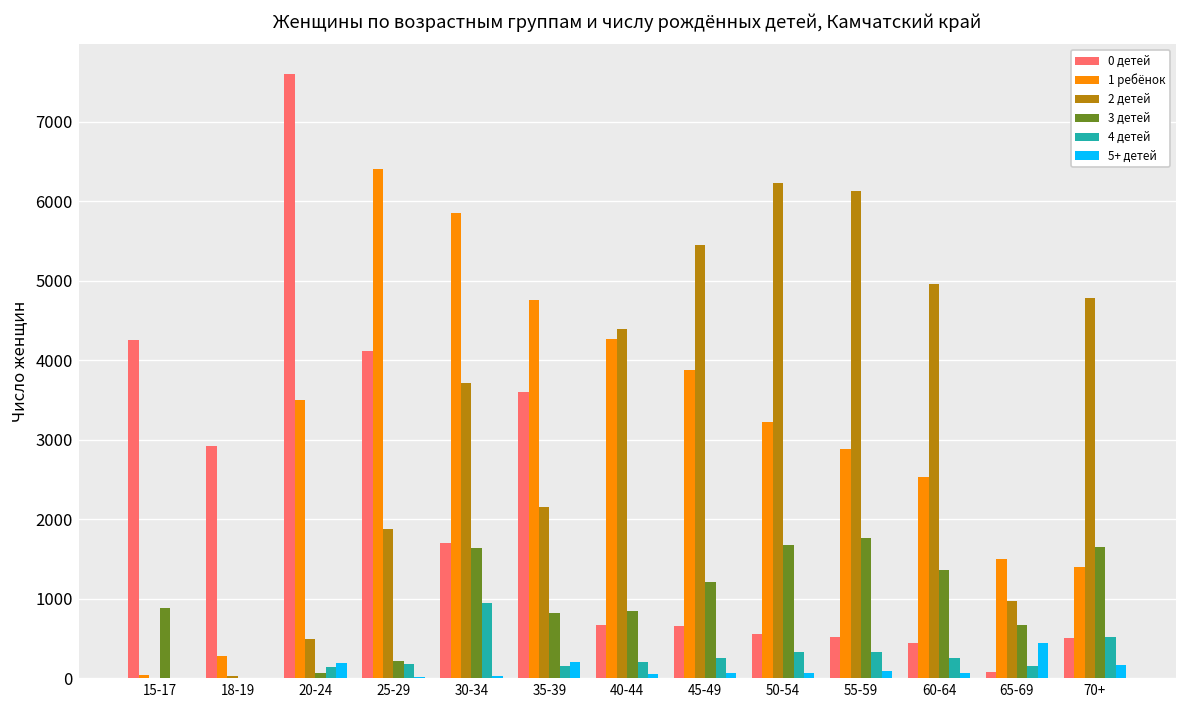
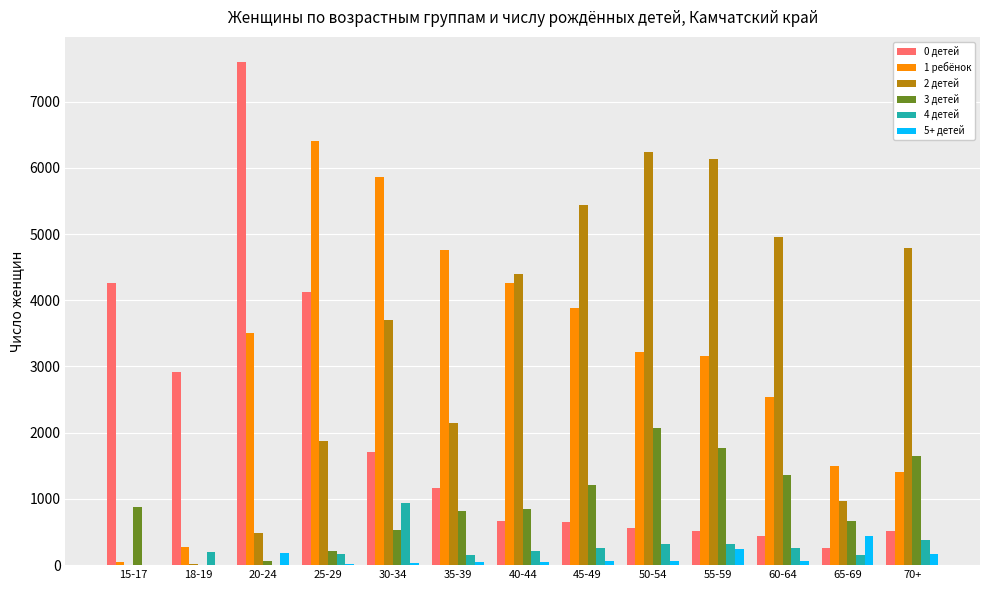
  {
    "0 детей": {
      "15-17": 4300,
      "18-19": 2900,
      "20-24": 7600,
      "25-29": 4100,
      "30-34": 1700,
-     "35-39": 3600,
+     "35-39": 1200,
      "40-44": 700,
      "45-49": 700,
      "50-54": 600,
      "55-59": 500,
      "60-64": 400,
-     "65-69": 100,
+     "65-69": 300,
      "70+": 500
    },
    "1 ребёнок": {
      "15-17": 0,
      "18-19": 300,
      "20-24": 3500,
      "25-29": 6400,
      "30-34": 5900,
      "35-39": 4800,
      "40-44": 4300,
      "45-49": 3900,
      "50-54": 3200,
-     "55-59": 2900,
+     "55-59": 3200,
      "60-64": 2500,
      "65-69": 1500,
      "70+": 1400
    },
    "2 детей": {
      "15-17": 0,
      "20-24": 500,
      "25-29": 1900,
      "30-34": 3700,
      "35-39": 2100,
      "40-44": 4400,
      "45-49": 5400,
      "50-54": 6200,
      "55-59": 6100,
      "60-64": 5000,
      "65-69": 1000,
      "70+": 4800
    },
    "3 детей": {
      "15-17": 900,
      "20-24": 100,
      "25-29": 200,
-     "30-34": 1600,
+     "30-34": 500,
      "35-39": 800,
      "40-44": 900,
      "45-49": 1200,
-     "50-54": 1700,
+     "50-54": 2100,
      "55-59": 1800,
      "60-64": 1400,
      "65-69": 700,
      "70+": 1700
    },
    "4 детей": {
      "15-17": 0,
-     "18-19": 0,
-     "20-24": 100,
+     "18-19": 200,
+     "20-24": 0,
      "25-29": 200,
      "30-34": 900,
      "35-39": 100,
      "40-44": 200,
      "45-49": 300,
      "50-54": 300,
      "55-59": 300,
      "60-64": 300,
      "65-69": 100,
-     "70+": 500
+     "70+": 400
    },
    "5+ детей": {
      "15-17": 0,
      "18-19": 0,
      "20-24": 200,
-     "35-39": 200,
+     "35-39": 100,
      "40-44": 100,
      "45-49": 100,
      "50-54": 100,
-     "55-59": 100,
+     "55-59": 200,
      "60-64": 100,
      "65-69": 400,
      "70+": 200
    }
  }
